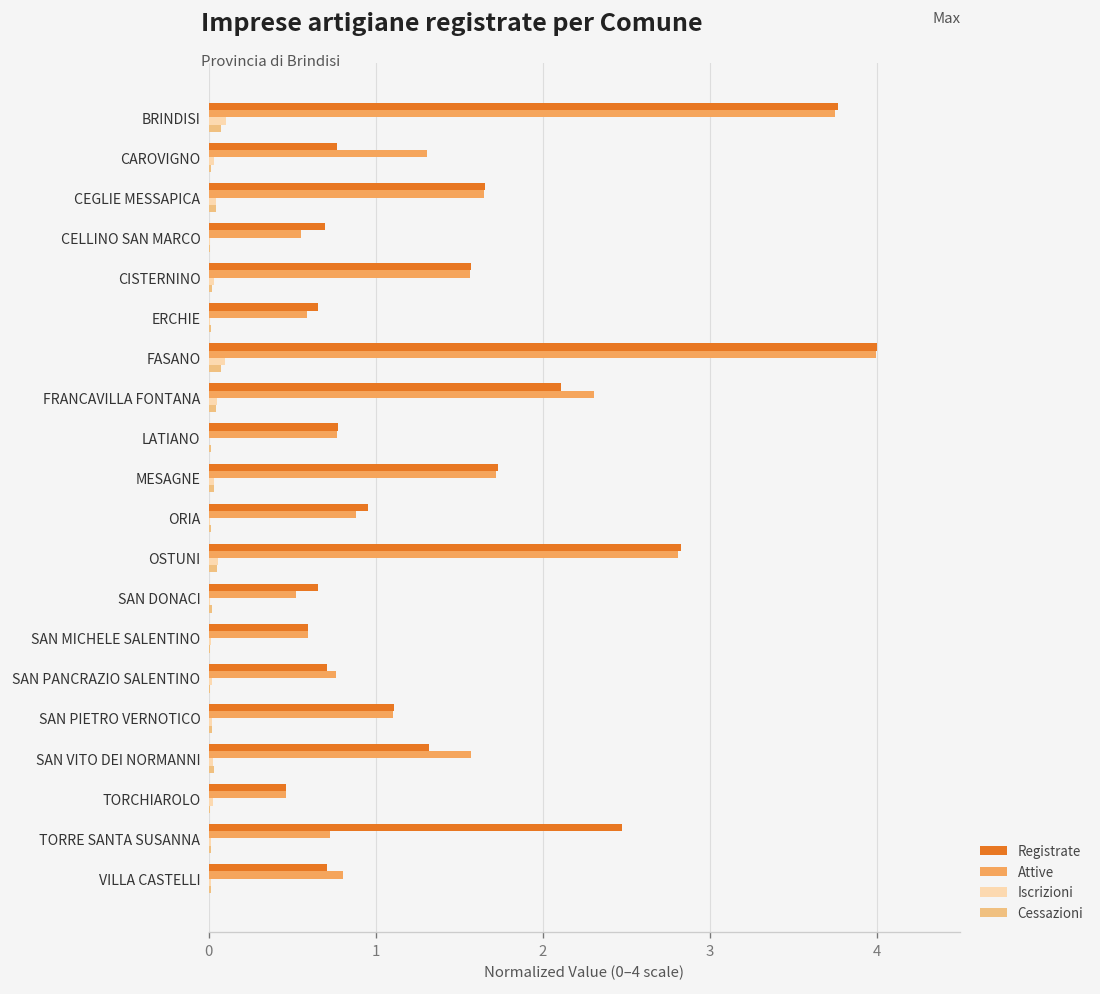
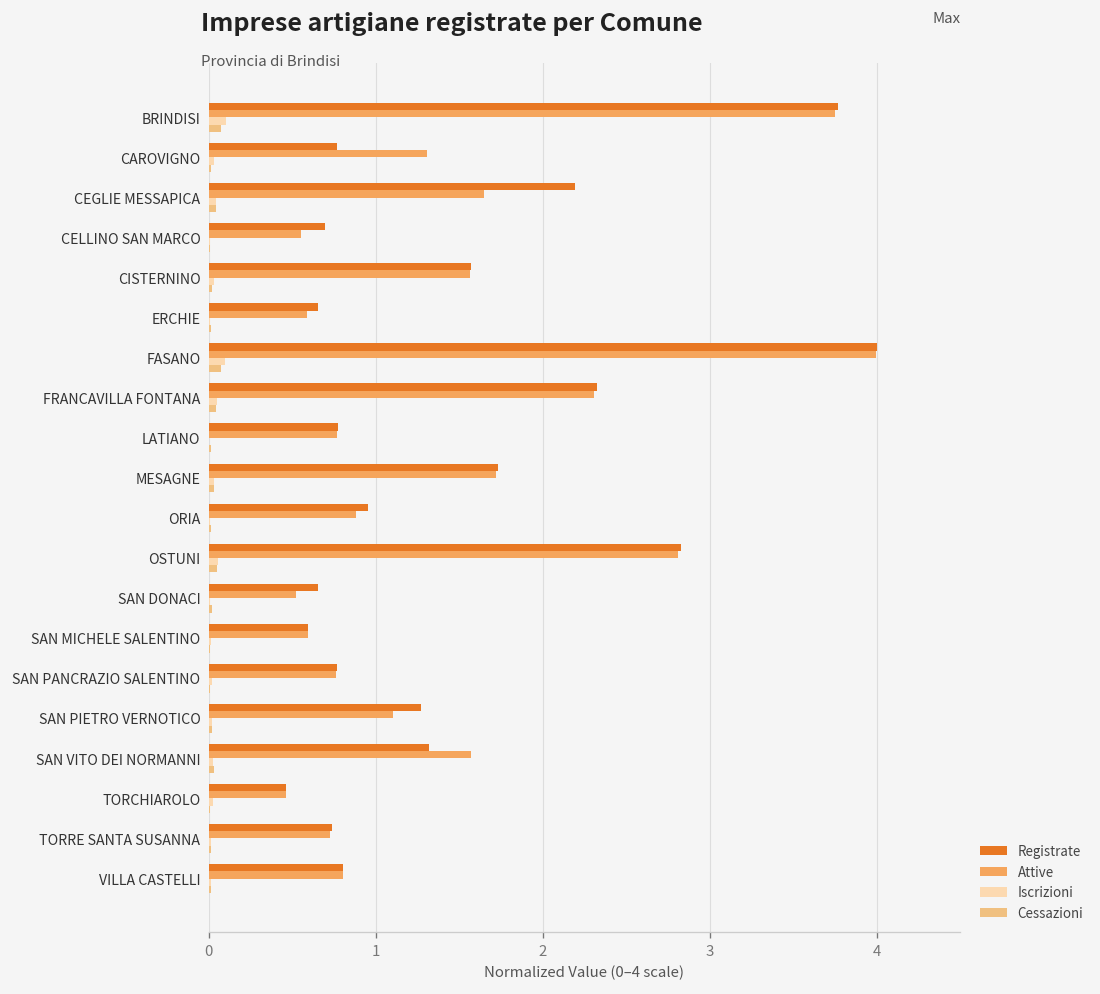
  {
    "Registrate": {
      "BRINDISI": 3.77,
      "CAROVIGNO": 0.77,
-     "CEGLIE MESSAPICA": 1.65,
+     "CEGLIE MESSAPICA": 2.20,
      "CELLINO SAN MARCO": 0.70,
      "CISTERNINO": 1.57,
      "ERCHIE": 0.66,
      "FASANO": 4.00,
-     "FRANCAVILLA FONTANA": 2.11,
+     "FRANCAVILLA FONTANA": 2.32,
      "LATIANO": 0.77,
      "MESAGNE": 1.73,
      "ORIA": 0.95,
      "OSTUNI": 2.83,
      "SAN DONACI": 0.65,
      "SAN MICHELE SALENTINO": 0.60,
-     "SAN PANCRAZIO SALENTINO": 0.71,
-     "SAN PIETRO VERNOTICO": 1.11,
+     "SAN PANCRAZIO SALENTINO": 0.77,
+     "SAN PIETRO VERNOTICO": 1.27,
      "SAN VITO DEI NORMANNI": 1.32,
      "TORCHIAROLO": 0.46,
-     "TORRE SANTA SUSANNA": 2.48,
-     "VILLA CASTELLI": 0.71
+     "TORRE SANTA SUSANNA": 0.74,
+     "VILLA CASTELLI": 0.80
    }
  }
